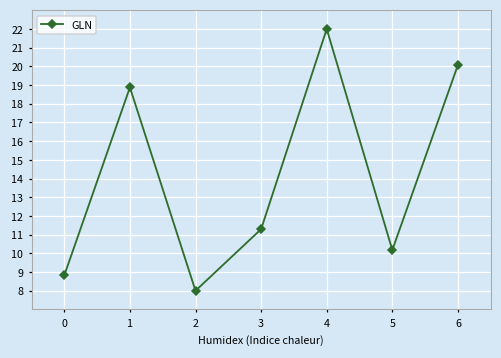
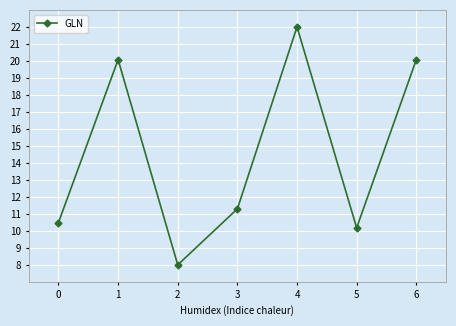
  {
-   "0": 8.8,
-   "1": 18.9,
+   "0": 10.5,
+   "1": 20.1,
    "2": 8.0,
    "3": 11.3,
    "4": 22.0,
    "5": 10.2,
    "6": 20.1
  }
